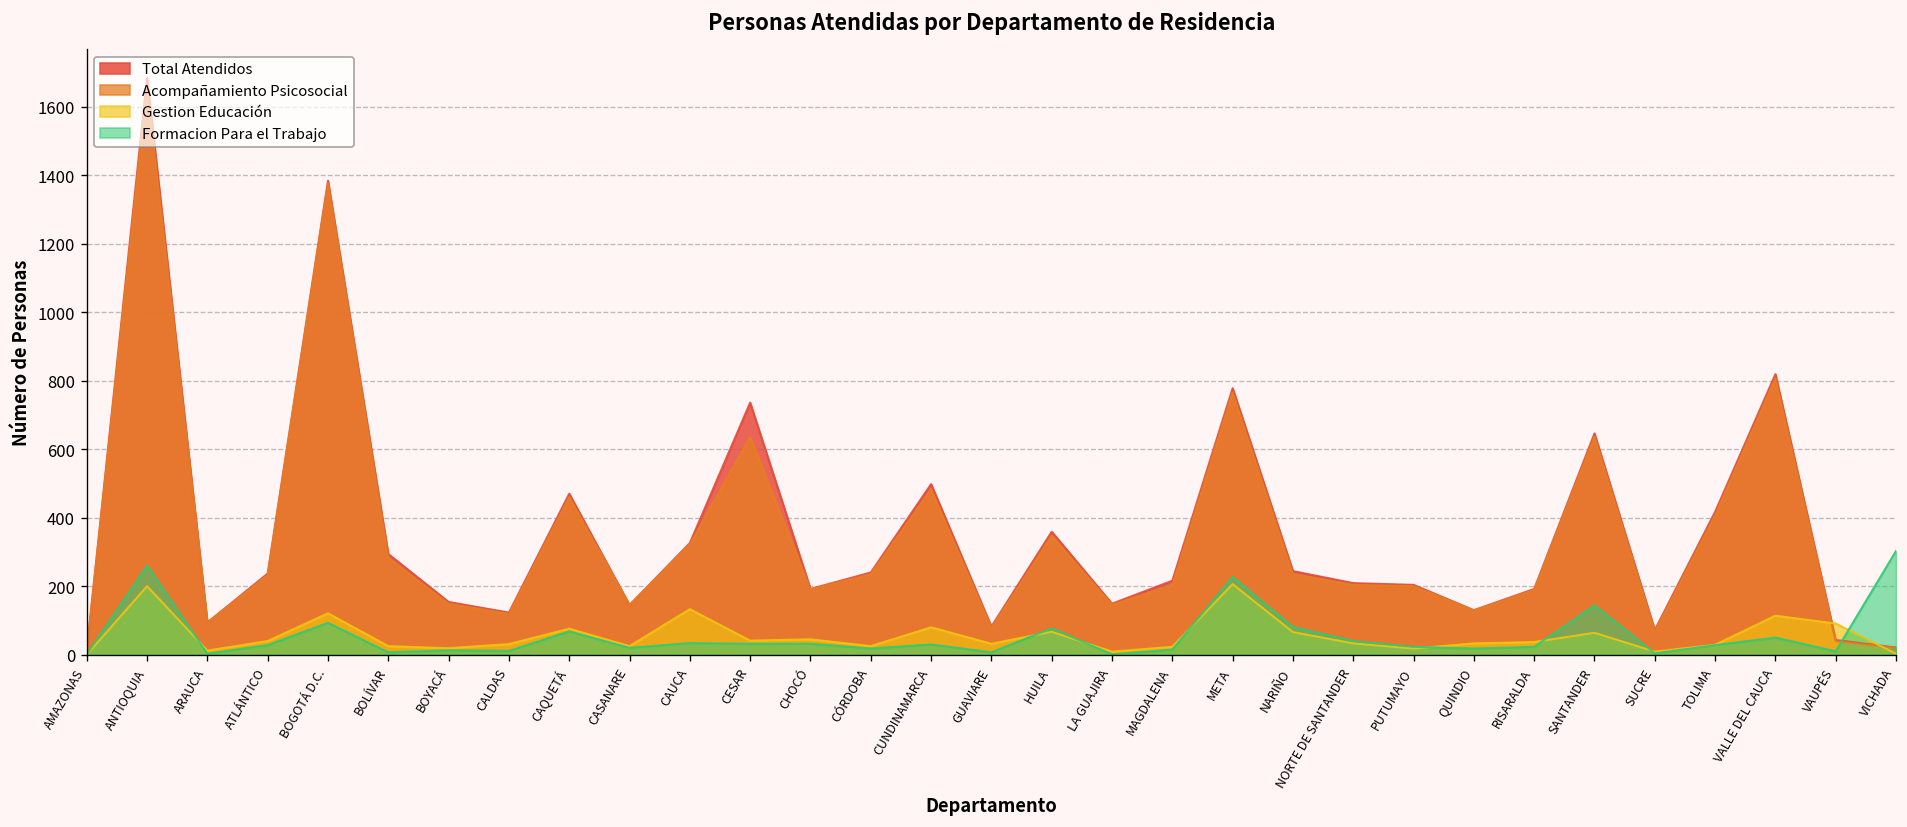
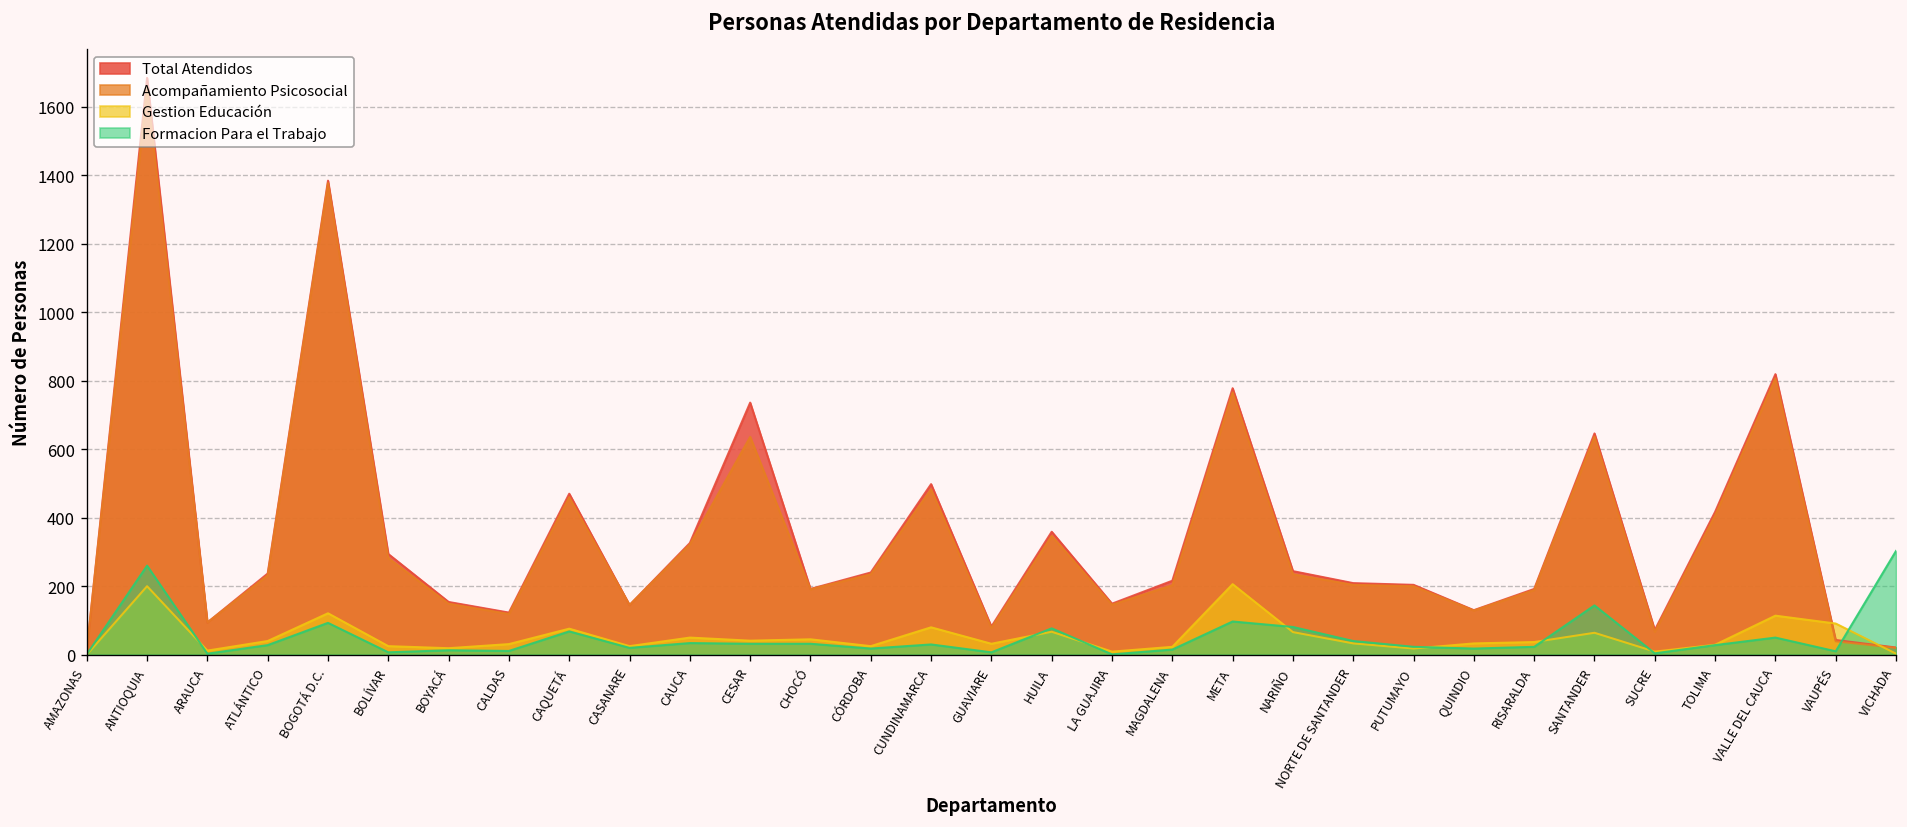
  {
    "Gestion Educación": {
      "ANTIOQUIA": 200,
      "ATLÁNTICO": 40,
      "BOGOTÁ D.C.": 120,
      "BOLÍVAR": 30,
      "CALDAS": 30,
-     "CAUCA": 130,
+     "CAUCA": 50,
      "CESAR": 40,
      "CHOCÓ": 50,
      "CUNDINAMARCA": 80,
      "GUAVIARE": 30,
      "HUILA": 70,
      "META": 210,
      "NARIÑO": 70,
      "QUINDIO": 30,
      "RISARALDA": 40,
      "SANTANDER": 60,
      "VALLE DEL CAUCA": 110,
      "VAUPÉS": 90,
      "VICHADA": 0
    },
    "Formacion Para el Trabajo": {
      "ANTIOQUIA": 260,
      "ATLÁNTICO": 30,
      "BOGOTÁ D.C.": 90,
      "BOLÍVAR": 10,
      "CALDAS": 10,
      "CAUCA": 30,
      "CESAR": 30,
      "CHOCÓ": 30,
      "CUNDINAMARCA": 30,
      "GUAVIARE": 10,
      "HUILA": 80,
-     "META": 230,
+     "META": 100,
      "NARIÑO": 80,
      "QUINDIO": 20,
      "RISARALDA": 20,
      "SANTANDER": 140,
      "VALLE DEL CAUCA": 50,
      "VAUPÉS": 10,
      "VICHADA": 300
    }
  }
